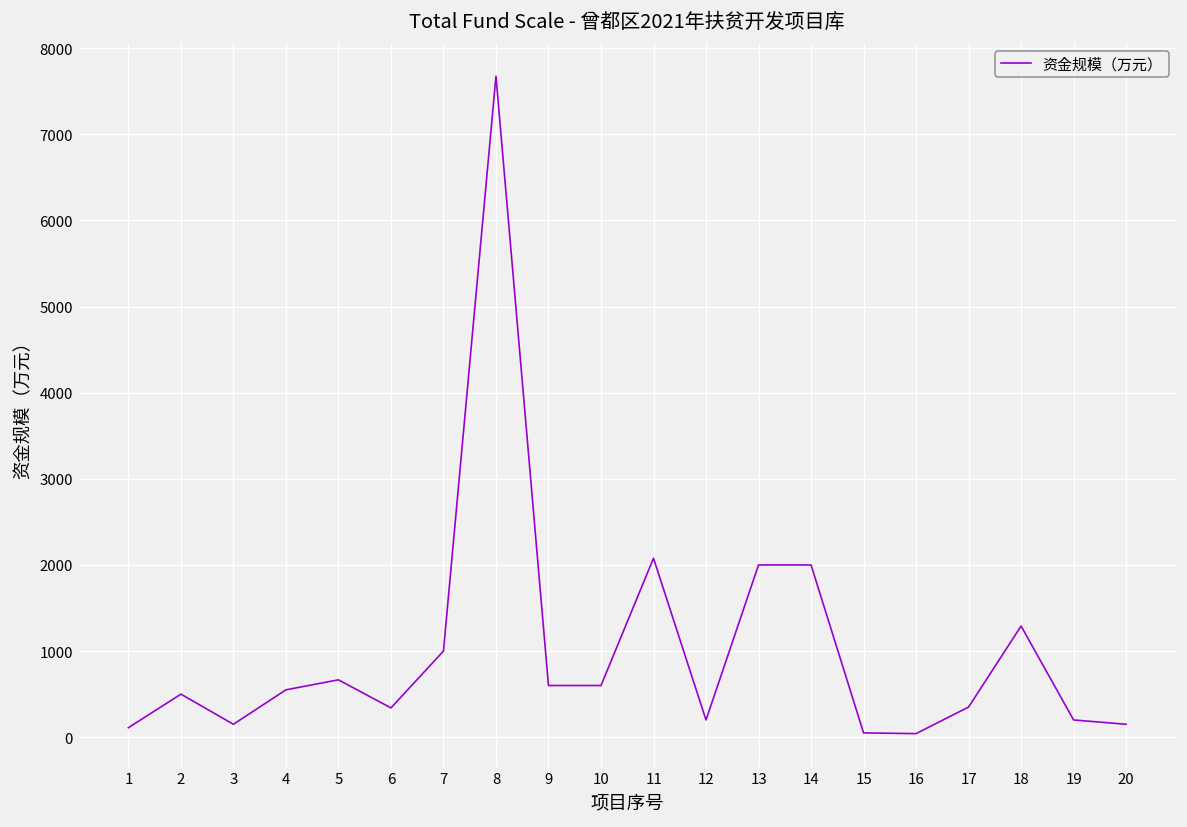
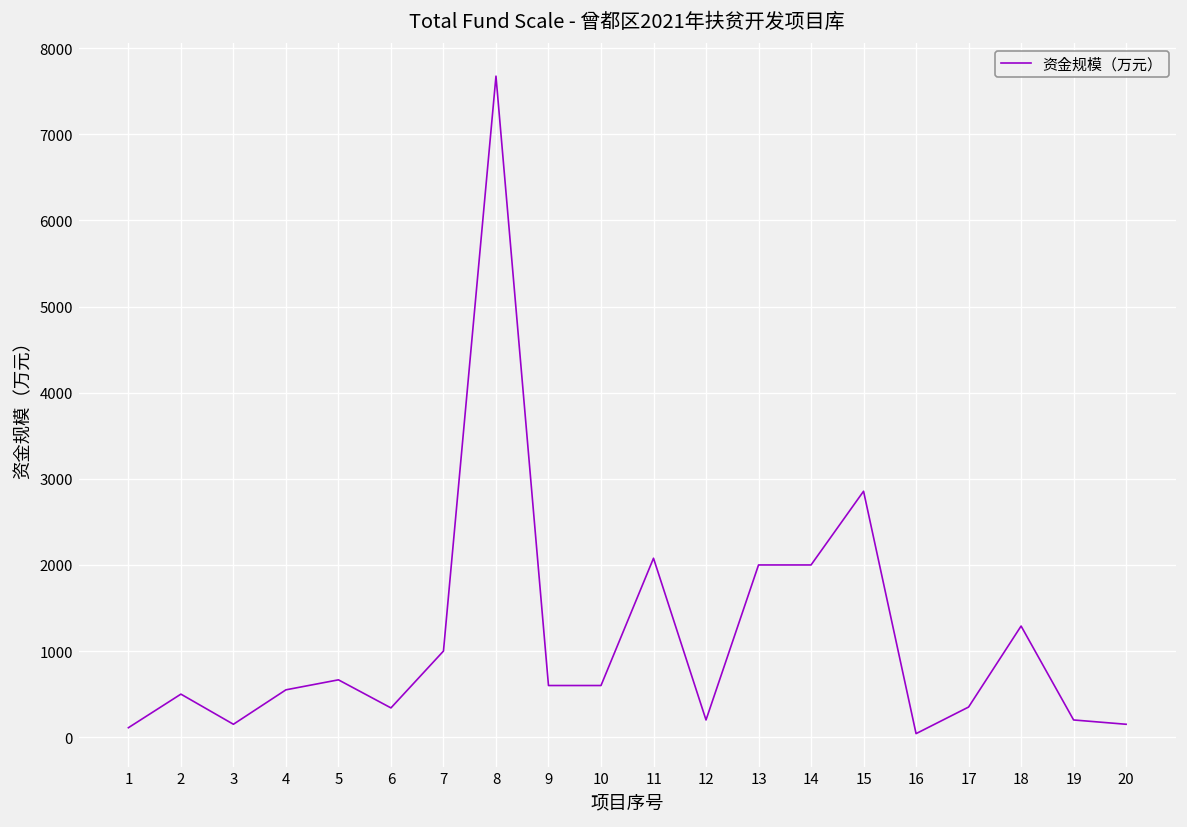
  {
    "1": 100,
    "2": 500,
    "3": 200,
    "4": 600,
    "5": 700,
    "6": 300,
    "7": 1000,
    "8": 7700,
    "9": 600,
    "10": 600,
    "11": 2100,
    "12": 200,
    "13": 2000,
    "14": 2000,
-   "15": 100,
+   "15": 2900,
    "16": 0,
    "17": 400,
    "18": 1300,
    "19": 200,
    "20": 200
  }
